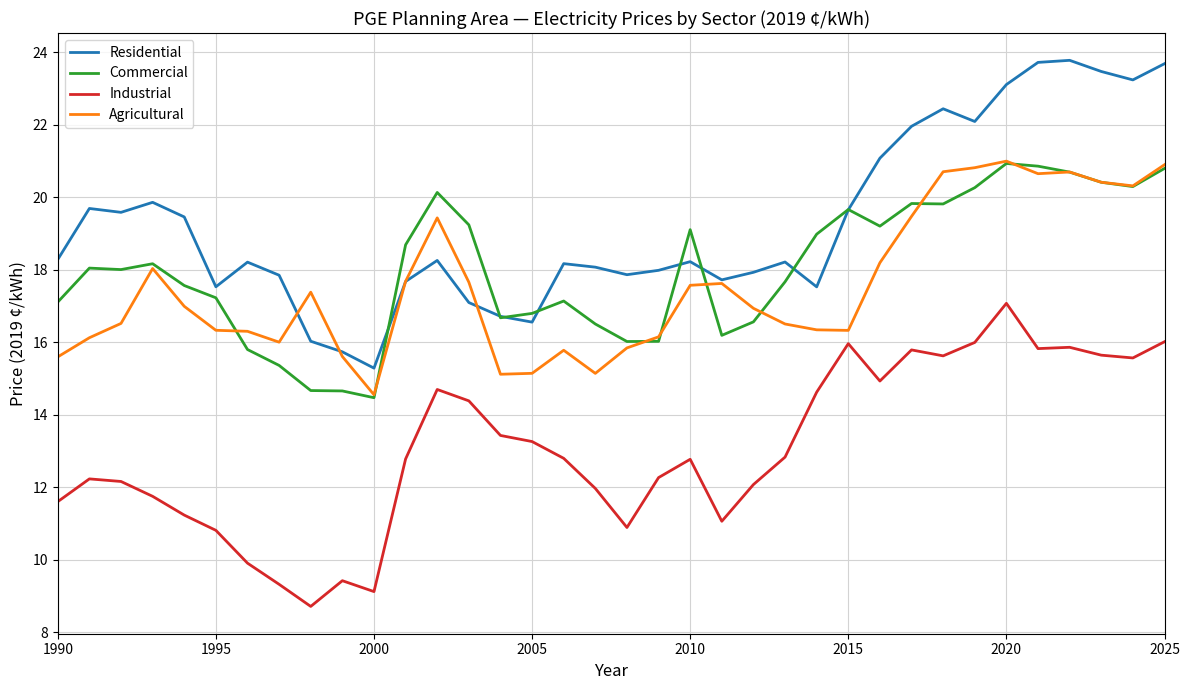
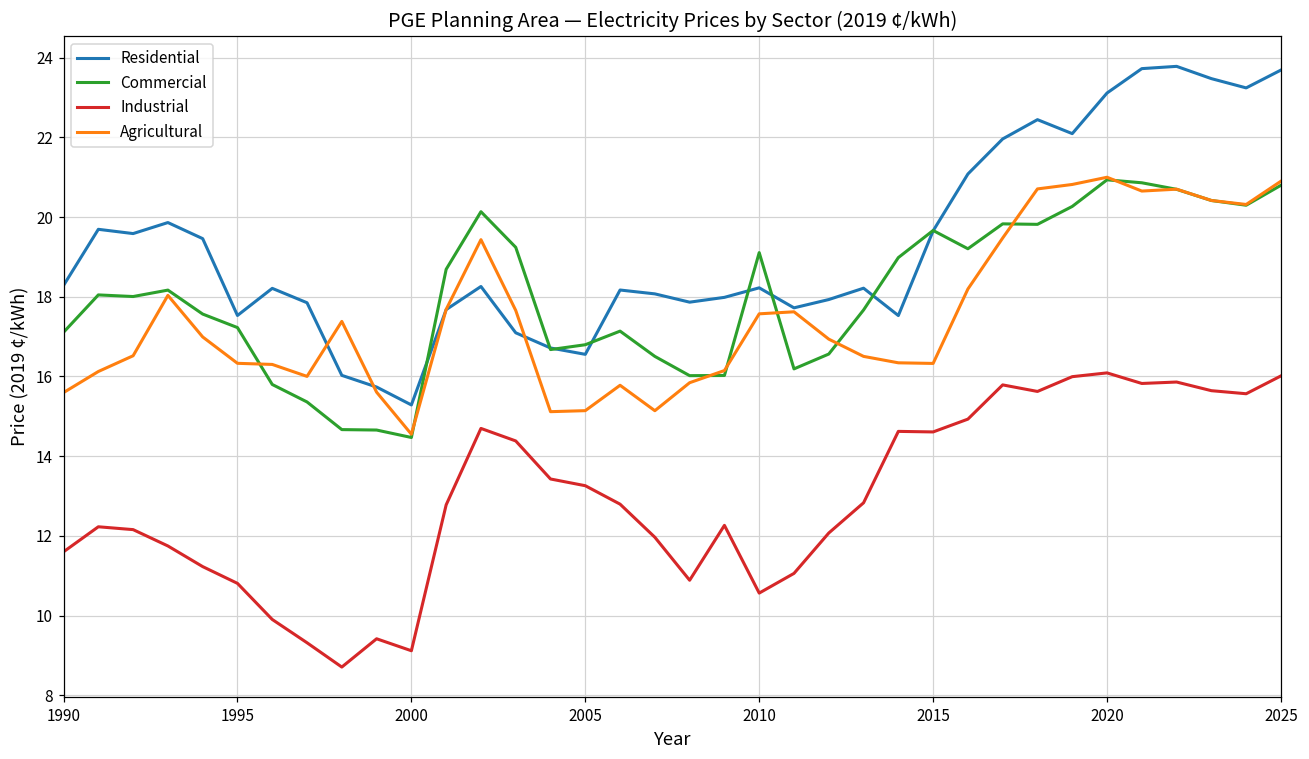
  {
    "Residential": {
      "1990": 18.3,
      "1995": 17.5,
      "2000": 15.3,
      "2005": 16.6,
      "2010": 18.2,
      "2020": 23.1,
      "2025": 23.7
    },
    "Commercial": {
      "1990": 17.1,
      "1995": 17.2,
      "2000": 14.5,
      "2005": 16.8,
      "2010": 19.1,
      "2025": 20.8
    },
    "Industrial": {
      "1990": 11.6,
      "1995": 10.8,
      "2000": 9.1,
      "2005": 13.3,
-     "2010": 12.8,
-     "2015": 16.0,
-     "2020": 17.1,
+     "2010": 10.6,
+     "2015": 14.6,
+     "2020": 16.1,
      "2025": 16.0
    },
    "Agricultural": {
      "1990": 15.6,
      "1995": 16.3,
      "2000": 14.5,
      "2005": 15.1,
      "2010": 17.6,
      "2015": 16.3,
      "2025": 20.9
    }
  }
